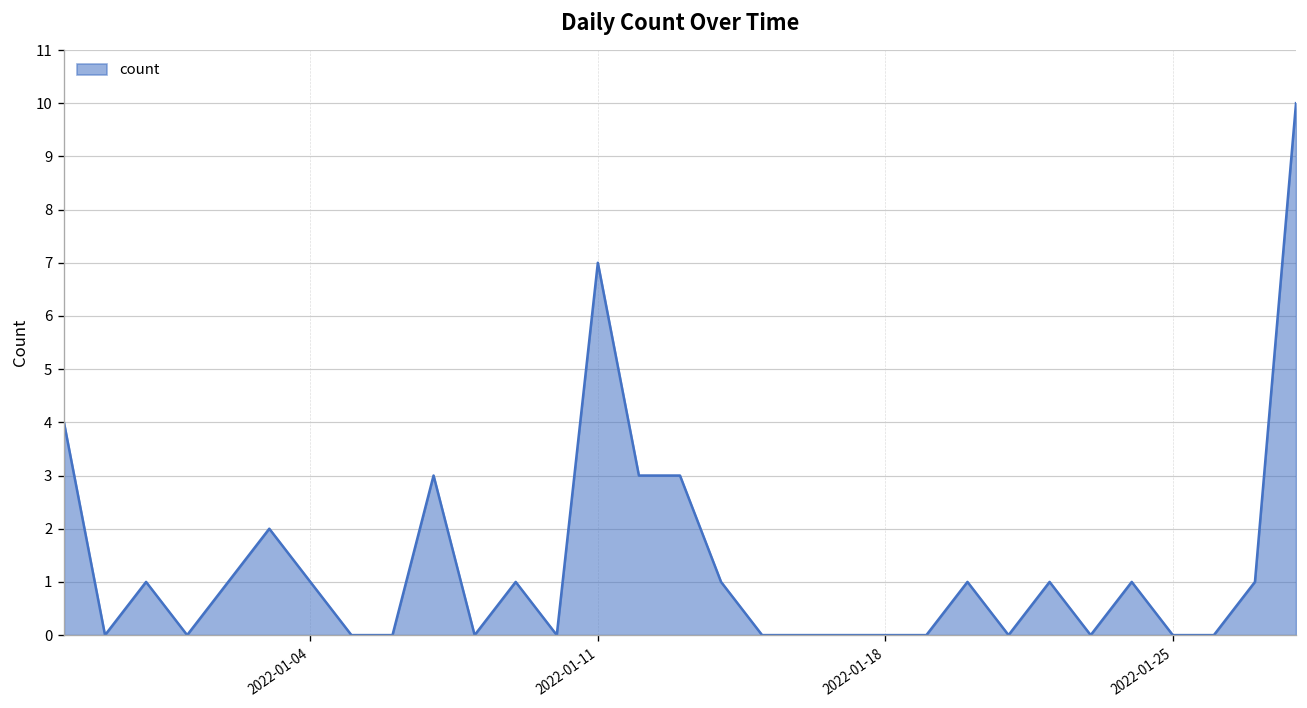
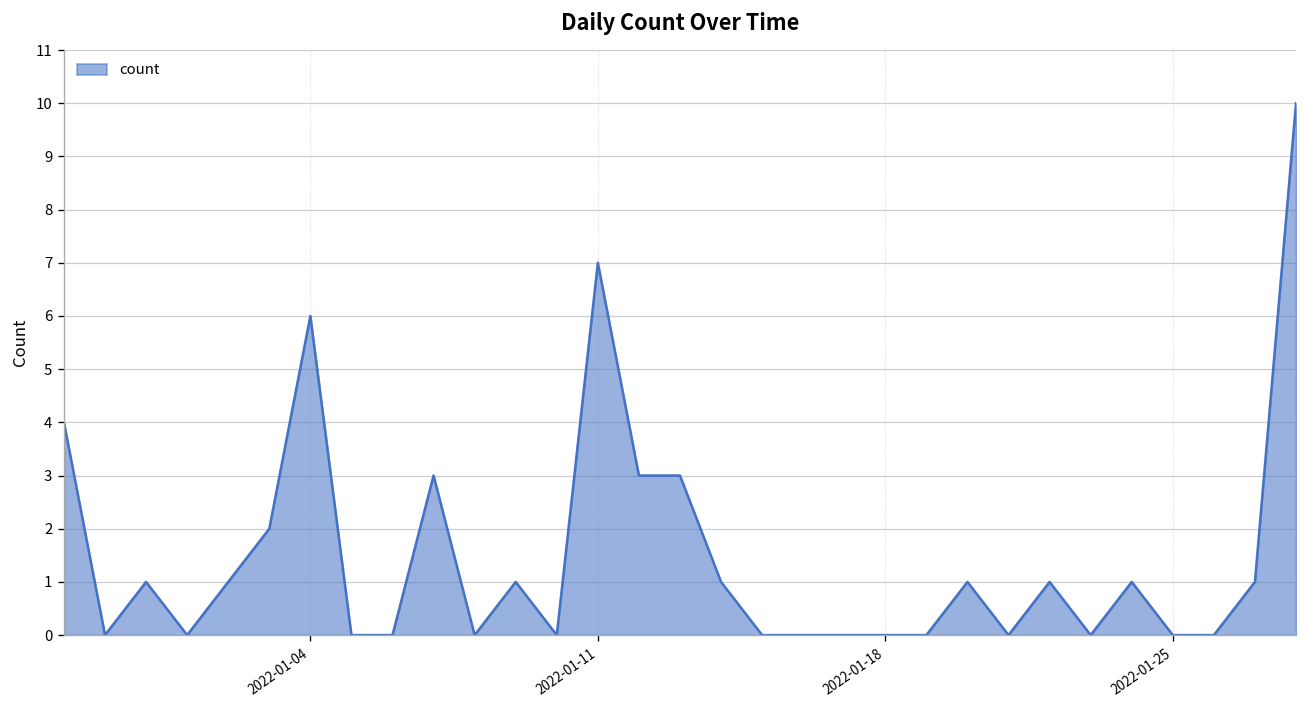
  {
-   "2022-01-04": 1,
+   "2022-01-04": 6,
    "2022-01-11": 7,
    "2022-01-18": 0,
    "2022-01-25": 0
  }
